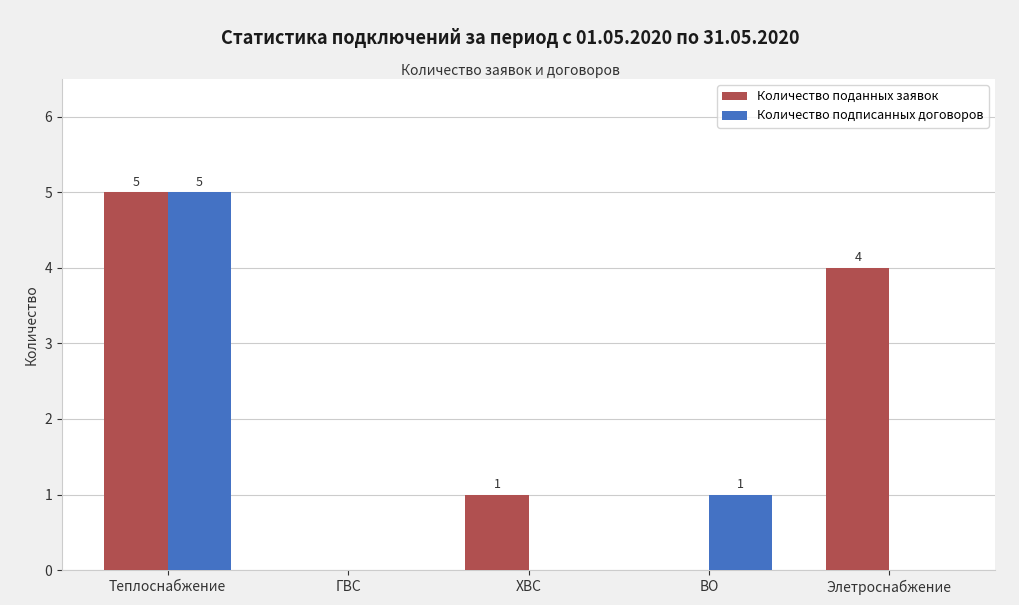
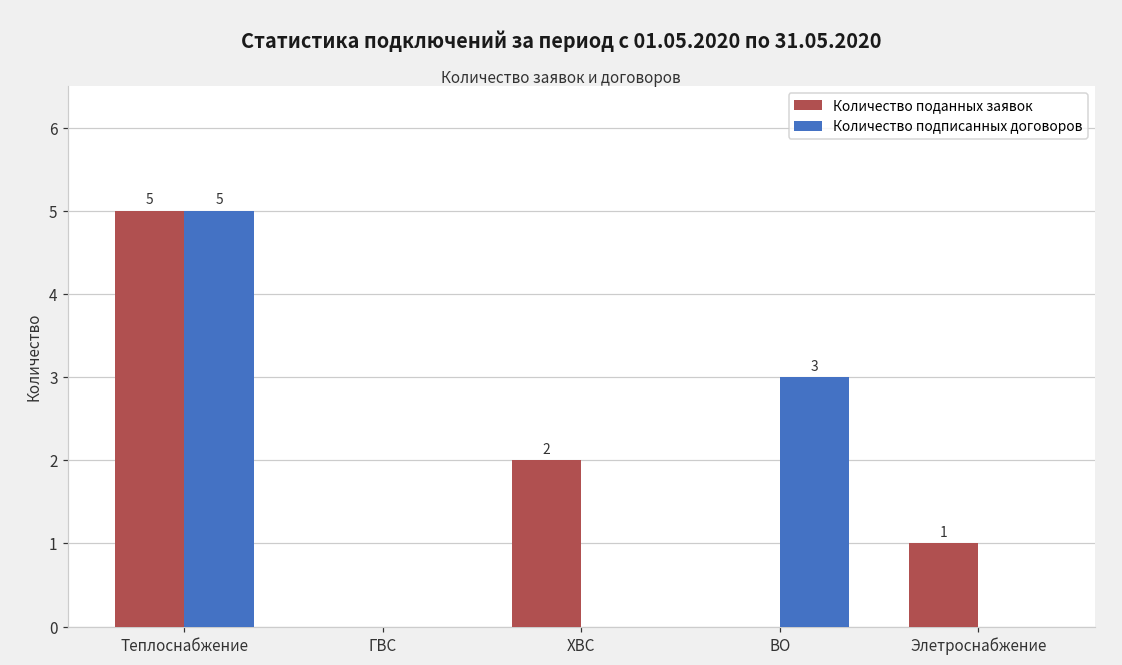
  {
    "Количество поданных заявок": {
      "Теплоснабжение": 5,
-     "ХВС": 1,
-     "Элетроснабжение": 4
+     "ХВС": 2,
+     "Элетроснабжение": 1
    },
    "Количество подписанных договоров": {
      "Теплоснабжение": 5,
-     "ВО": 1
+     "ВО": 3
    }
  }
